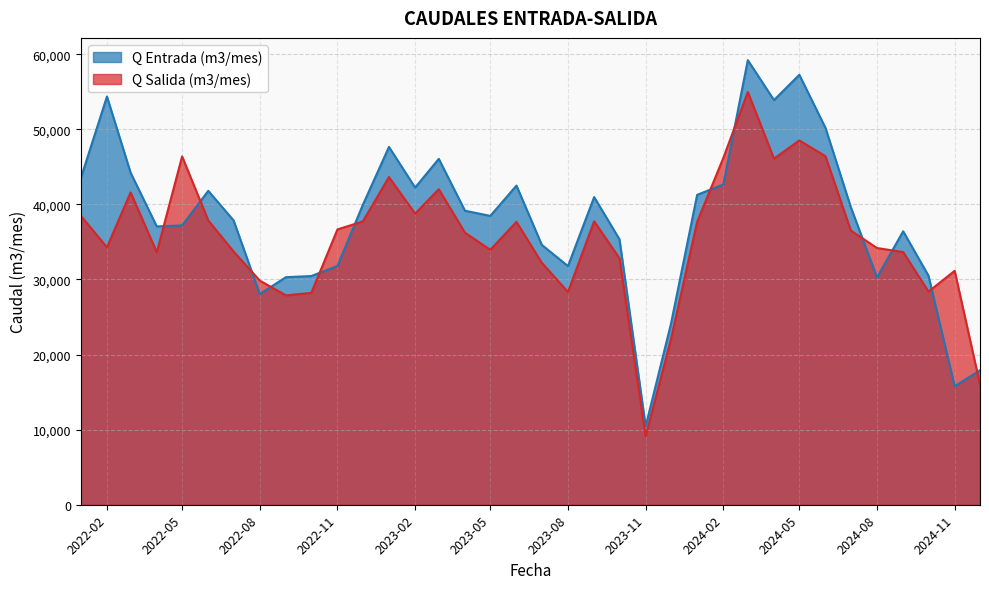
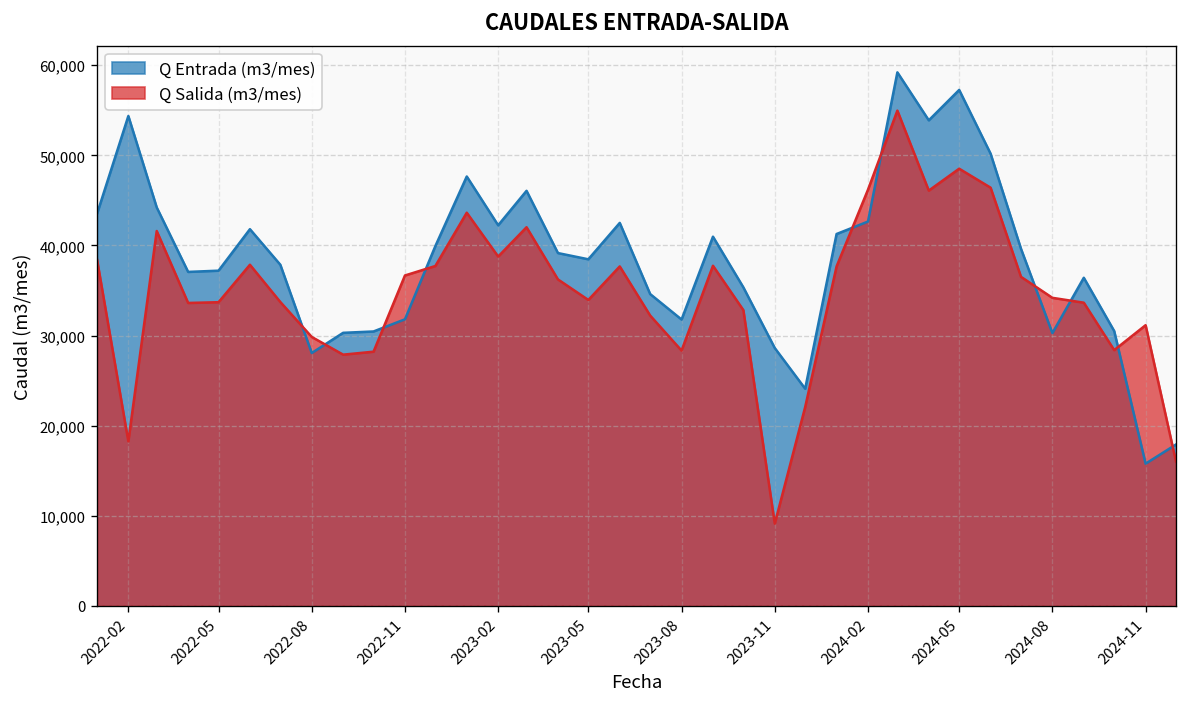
  {
    "Q Entrada (m3/mes)": {
      "2022-02": "54,000",
      "2022-05": "37,000",
      "2022-08": "28,000",
      "2022-11": "32,000",
      "2023-02": "42,000",
      "2023-05": "38,000",
      "2023-08": "32,000",
-     "2023-11": "10,000",
+     "2023-11": "29,000",
      "2024-02": "43,000",
      "2024-05": "57,000",
      "2024-08": "30,000",
      "2024-11": "16,000"
    },
    "Q Salida (m3/mes)": {
-     "2022-02": "34,000",
-     "2022-05": "46,000",
+     "2022-02": "18,000",
+     "2022-05": "34,000",
      "2022-08": "30,000",
      "2022-11": "37,000",
      "2023-02": "39,000",
      "2023-05": "34,000",
      "2023-08": "28,000",
      "2023-11": "9,000",
      "2024-02": "46,000",
      "2024-05": "49,000",
      "2024-08": "34,000",
      "2024-11": "31,000"
    }
  }
